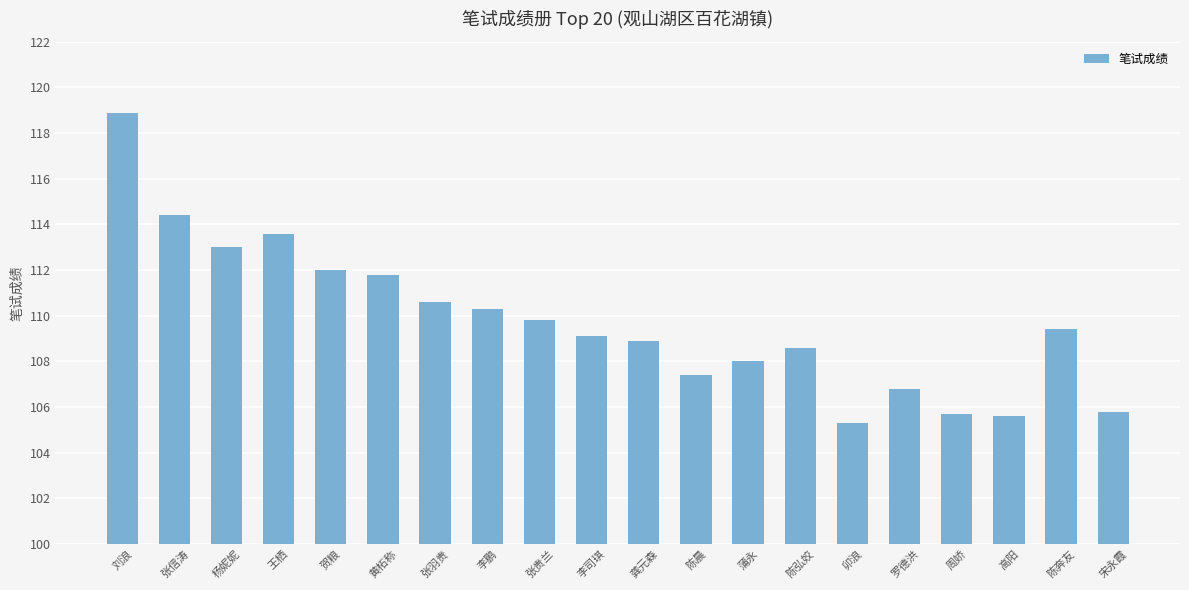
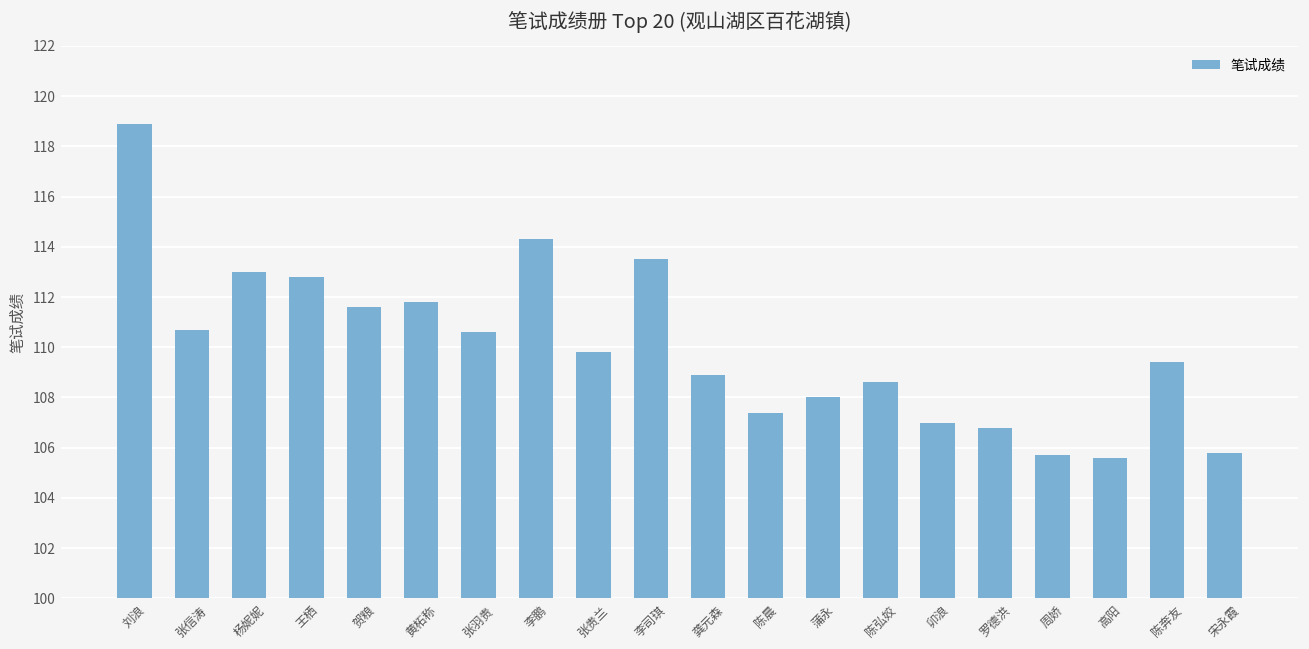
  {
    "刘浪": 118.9,
-   "张信涛": 114.4,
+   "张信涛": 110.7,
    "杨妮妮": 113.0,
-   "王栖": 113.6,
-   "贺粮": 112.0,
+   "王栖": 112.8,
+   "贺粮": 111.6,
    "黄柘称": 111.8,
    "张羽贵": 110.6,
-   "李鹏": 110.3,
+   "李鹏": 114.3,
    "张贵兰": 109.8,
-   "李司琪": 109.1,
+   "李司琪": 113.5,
    "龚元森": 108.9,
    "陈晨": 107.4,
    "蒲永": 108.0,
    "陈弘姣": 108.6,
-   "卯浪": 105.3,
+   "卯浪": 107.0,
    "罗德洪": 106.8,
    "周娇": 105.7,
    "高阳": 105.6,
    "陈奔友": 109.4,
    "宋永霞": 105.8
  }
